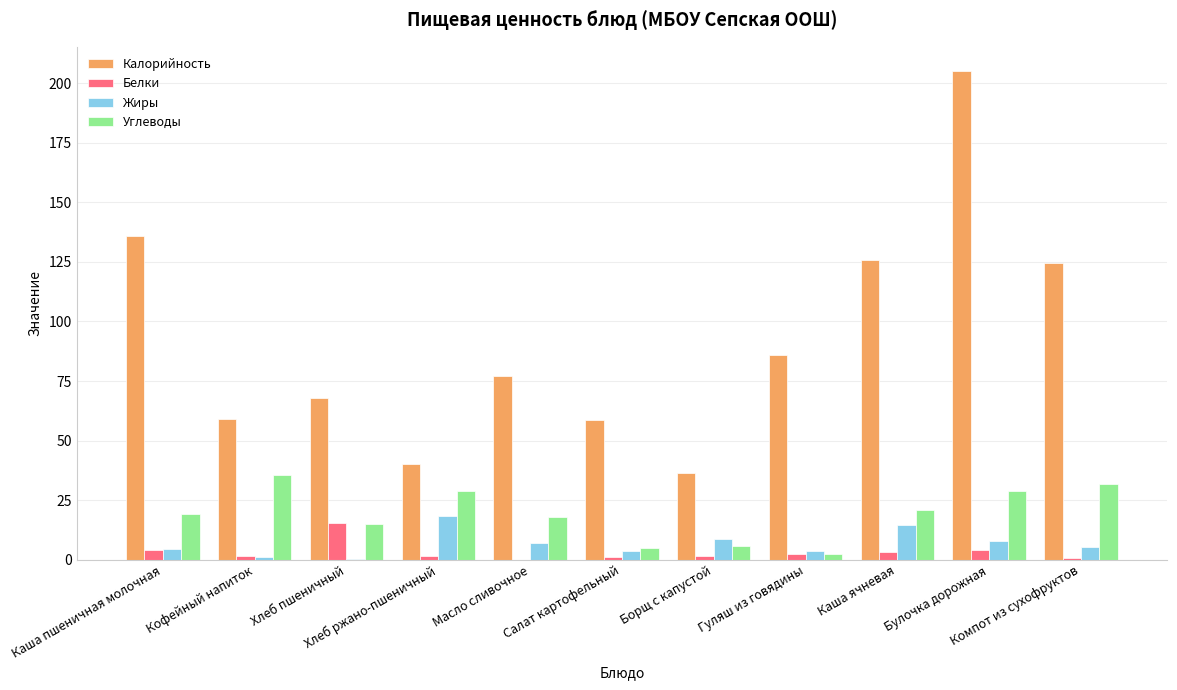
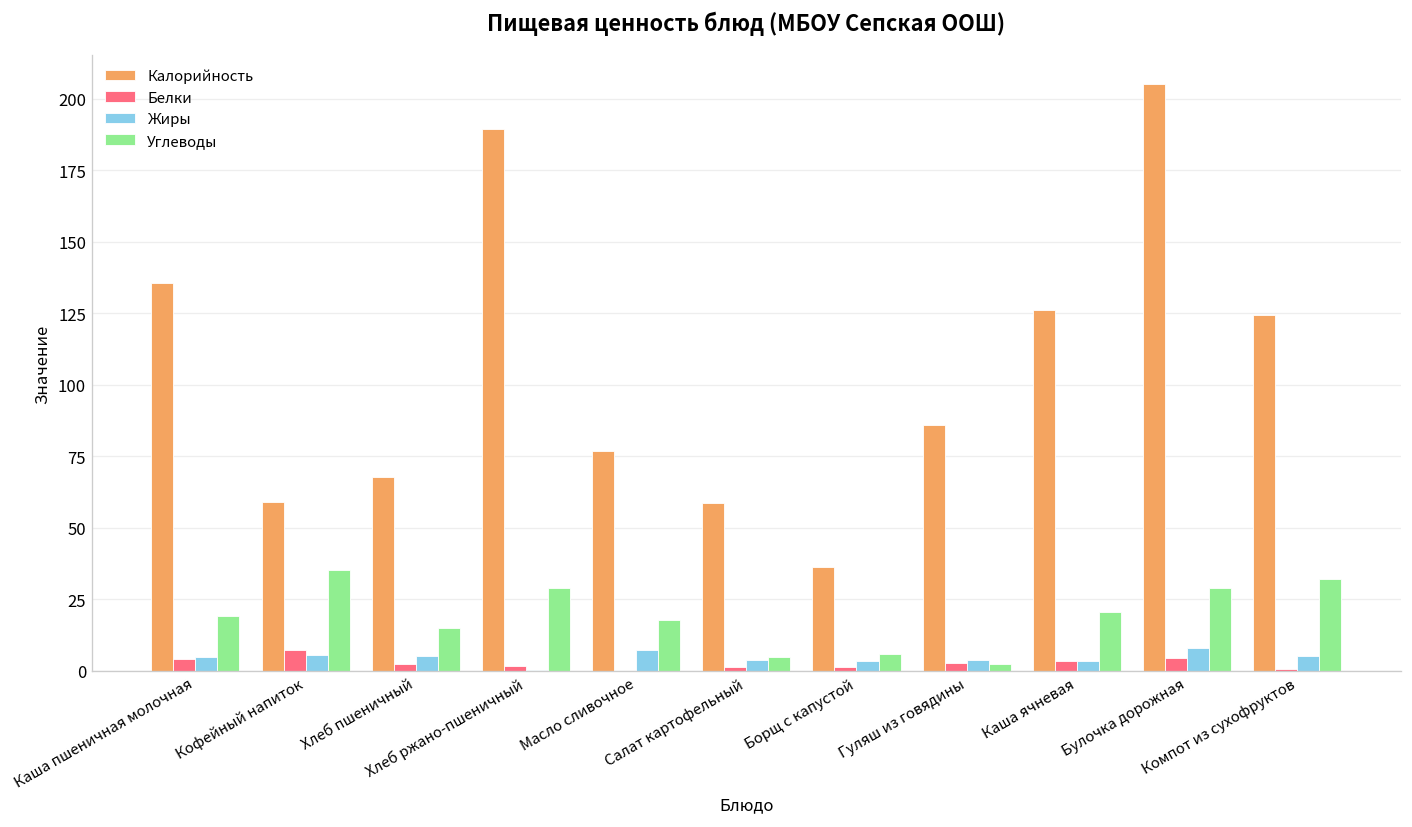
  {
    "Калорийность": {
      "Каша пшеничная молочная": 136,
      "Кофейный напиток": 59,
      "Хлеб пшеничный": 68,
-     "Хлеб ржано-пшеничный": 40,
+     "Хлеб ржано-пшеничный": 189,
      "Масло сливочное": 77,
      "Салат картофельный": 59,
      "Борщ с капустой": 36,
      "Гуляш из говядины": 86,
      "Каша ячневая": 126,
      "Булочка дорожная": 205,
      "Компот из сухофруктов": 125
    },
    "Белки": {
      "Каша пшеничная молочная": 4,
-     "Кофейный напиток": 1,
-     "Хлеб пшеничный": 16,
+     "Кофейный напиток": 7,
+     "Хлеб пшеничный": 2,
      "Хлеб ржано-пшеничный": 2,
      "Салат картофельный": 1,
      "Борщ с капустой": 1,
      "Гуляш из говядины": 3,
      "Каша ячневая": 3,
      "Булочка дорожная": 4
    },
    "Жиры": {
      "Каша пшеничная молочная": 5,
-     "Кофейный напиток": 1,
-     "Хлеб пшеничный": 0,
-     "Хлеб ржано-пшеничный": 19,
+     "Кофейный напиток": 6,
+     "Хлеб пшеничный": 5,
+     "Хлеб ржано-пшеничный": 0,
      "Масло сливочное": 7,
      "Салат картофельный": 4,
-     "Борщ с капустой": 9,
+     "Борщ с капустой": 4,
      "Гуляш из говядины": 4,
-     "Каша ячневая": 15,
+     "Каша ячневая": 3,
      "Булочка дорожная": 8,
      "Компот из сухофруктов": 5
    },
    "Углеводы": {
      "Каша пшеничная молочная": 19,
      "Кофейный напиток": 35,
      "Хлеб пшеничный": 15,
      "Хлеб ржано-пшеничный": 29,
      "Масло сливочное": 18,
      "Салат картофельный": 5,
      "Борщ с капустой": 6,
      "Гуляш из говядины": 2,
      "Каша ячневая": 21,
      "Булочка дорожная": 29,
      "Компот из сухофруктов": 32
    }
  }
